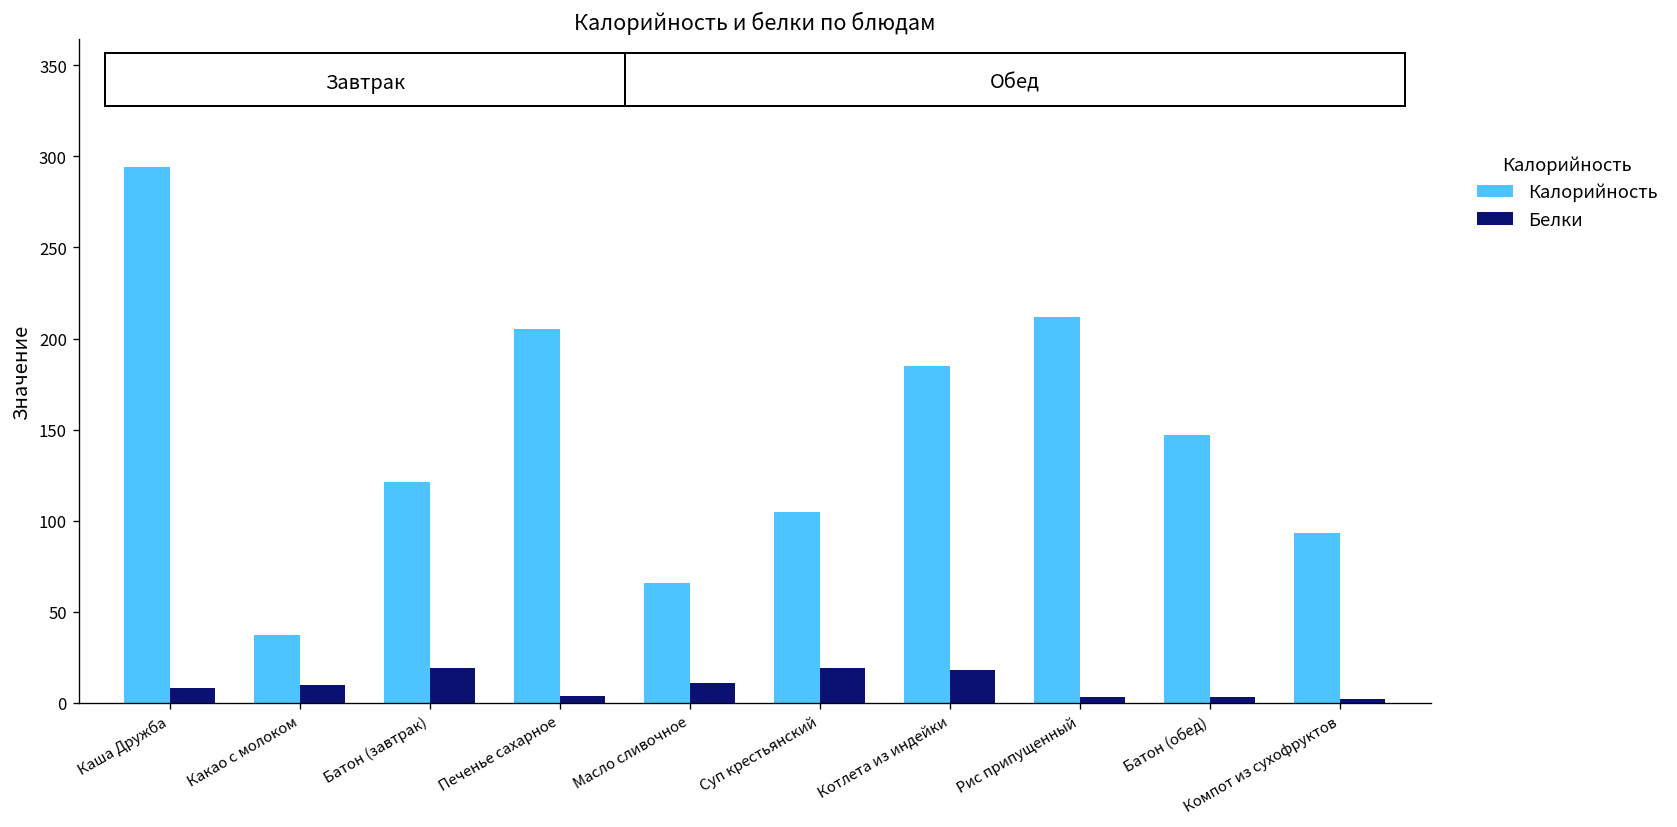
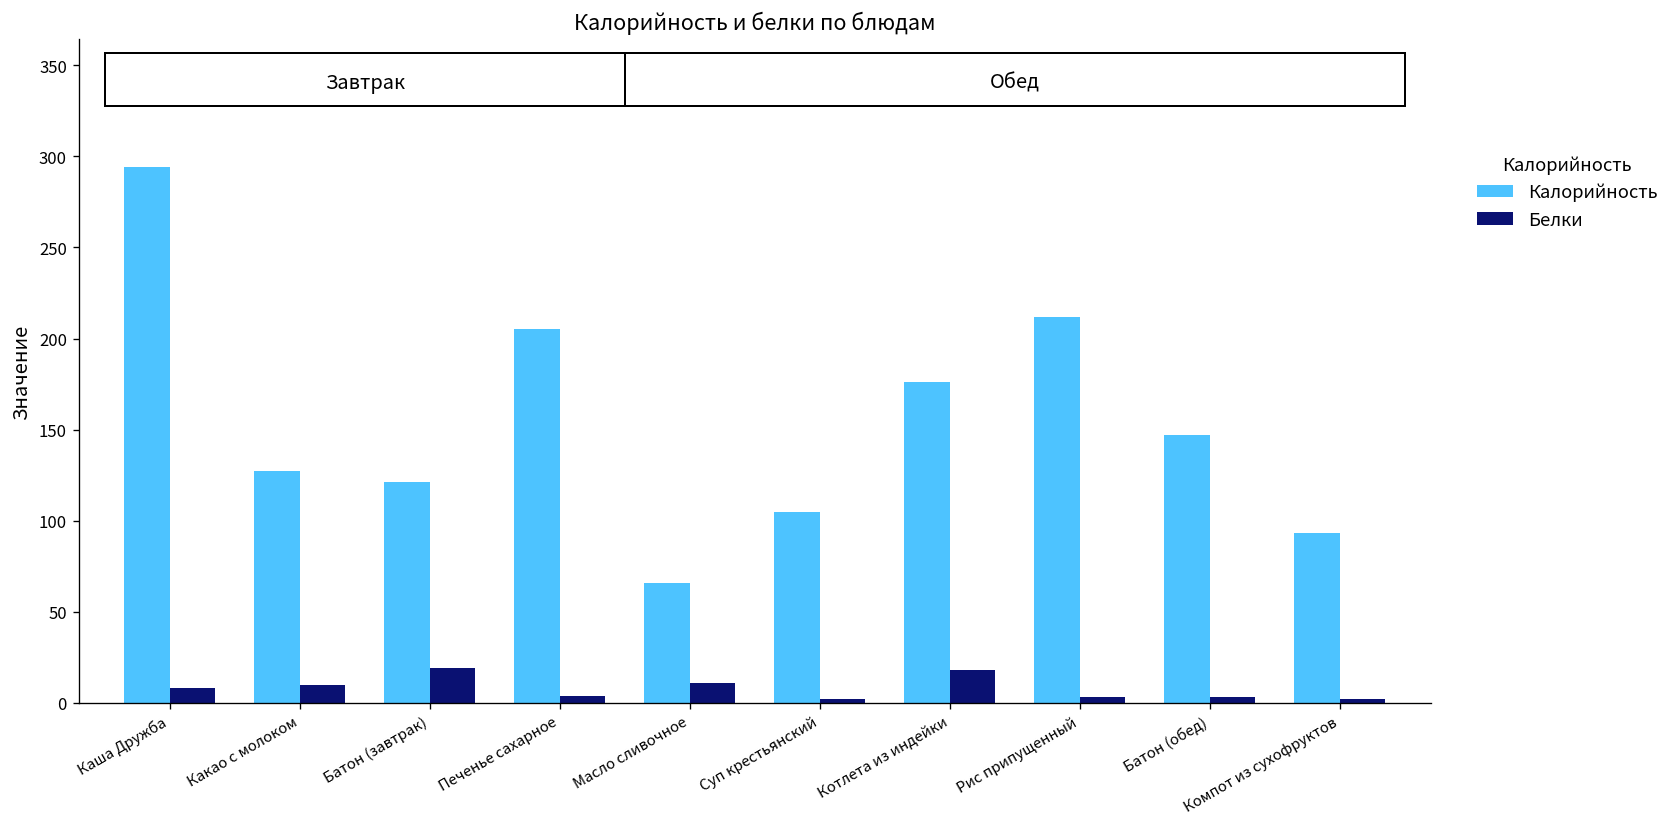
  {
    "Калорийность": {
      "Каша Дружба": 294,
-     "Какао с молоком": 37,
+     "Какао с молоком": 127,
      "Батон (завтрак)": 121,
      "Печенье сахарное": 205,
      "Масло сливочное": 66,
      "Суп крестьянский": 105,
-     "Котлета из индейки": 185,
+     "Котлета из индейки": 176,
      "Рис припущенный": 212,
      "Батон (обед)": 147,
      "Компот из сухофруктов": 93
    },
    "Белки": {
      "Каша Дружба": 8,
      "Какао с молоком": 10,
      "Батон (завтрак)": 19,
      "Печенье сахарное": 4,
      "Масло сливочное": 11,
-     "Суп крестьянский": 19,
+     "Суп крестьянский": 2,
      "Котлета из индейки": 18,
      "Рис припущенный": 3,
      "Батон (обед)": 3,
      "Компот из сухофруктов": 2
    }
  }
